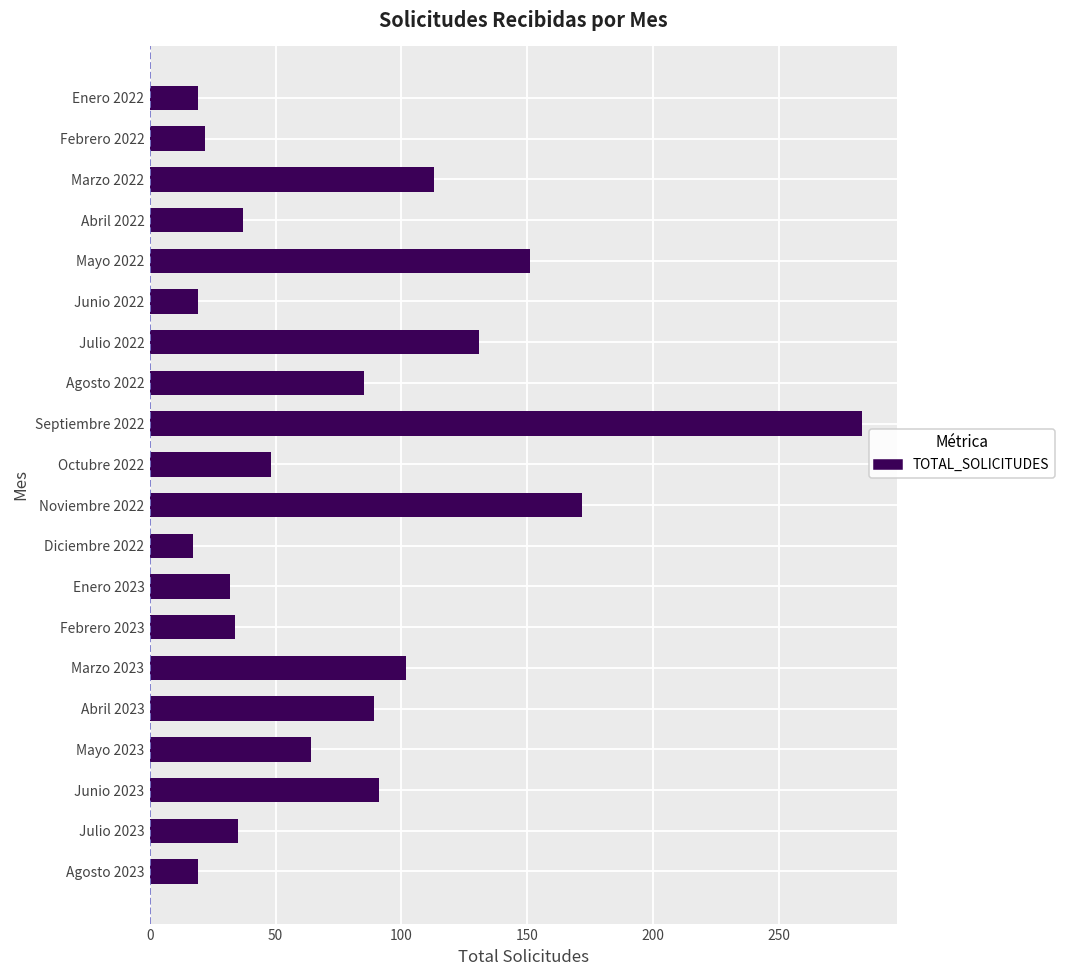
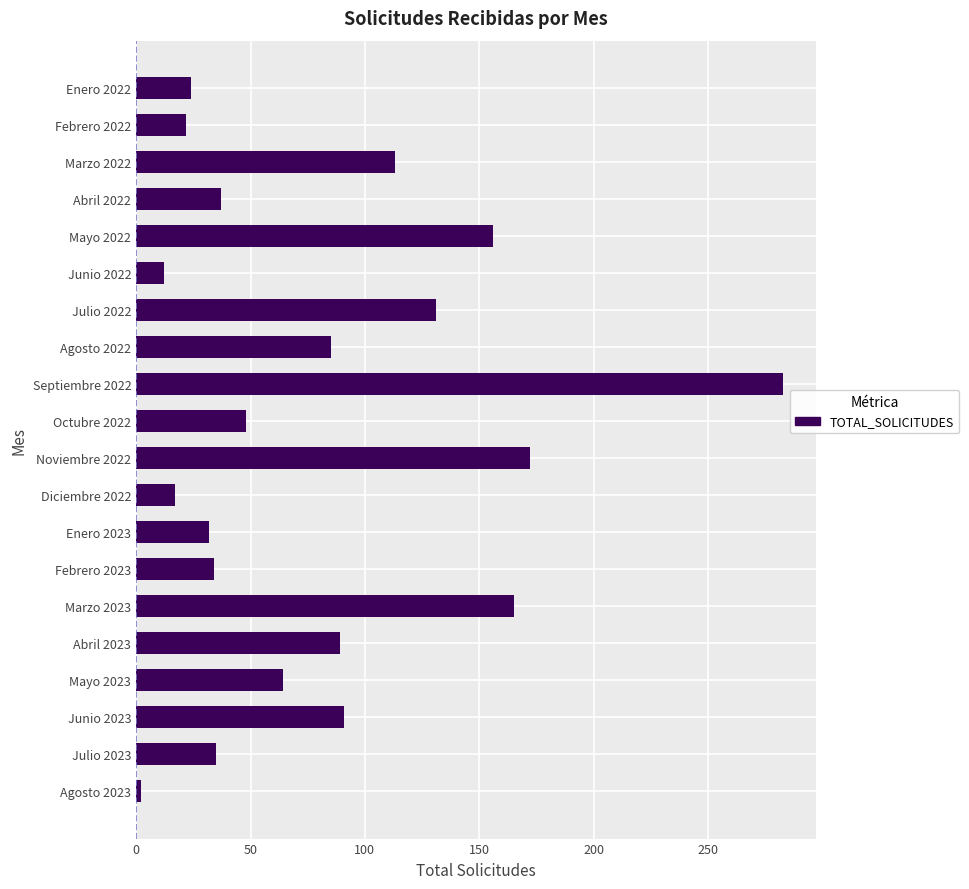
  {
-   "Enero 2022": 19,
+   "Enero 2022": 24,
    "Febrero 2022": 22,
    "Marzo 2022": 113,
    "Abril 2022": 37,
-   "Mayo 2022": 151,
-   "Junio 2022": 19,
+   "Mayo 2022": 156,
+   "Junio 2022": 12,
    "Julio 2022": 131,
    "Agosto 2022": 85,
    "Septiembre 2022": 283,
    "Octubre 2022": 48,
    "Noviembre 2022": 172,
    "Diciembre 2022": 17,
    "Enero 2023": 32,
    "Febrero 2023": 34,
-   "Marzo 2023": 102,
+   "Marzo 2023": 165,
    "Abril 2023": 89,
    "Mayo 2023": 64,
    "Junio 2023": 91,
    "Julio 2023": 35,
-   "Agosto 2023": 19
+   "Agosto 2023": 2
  }
